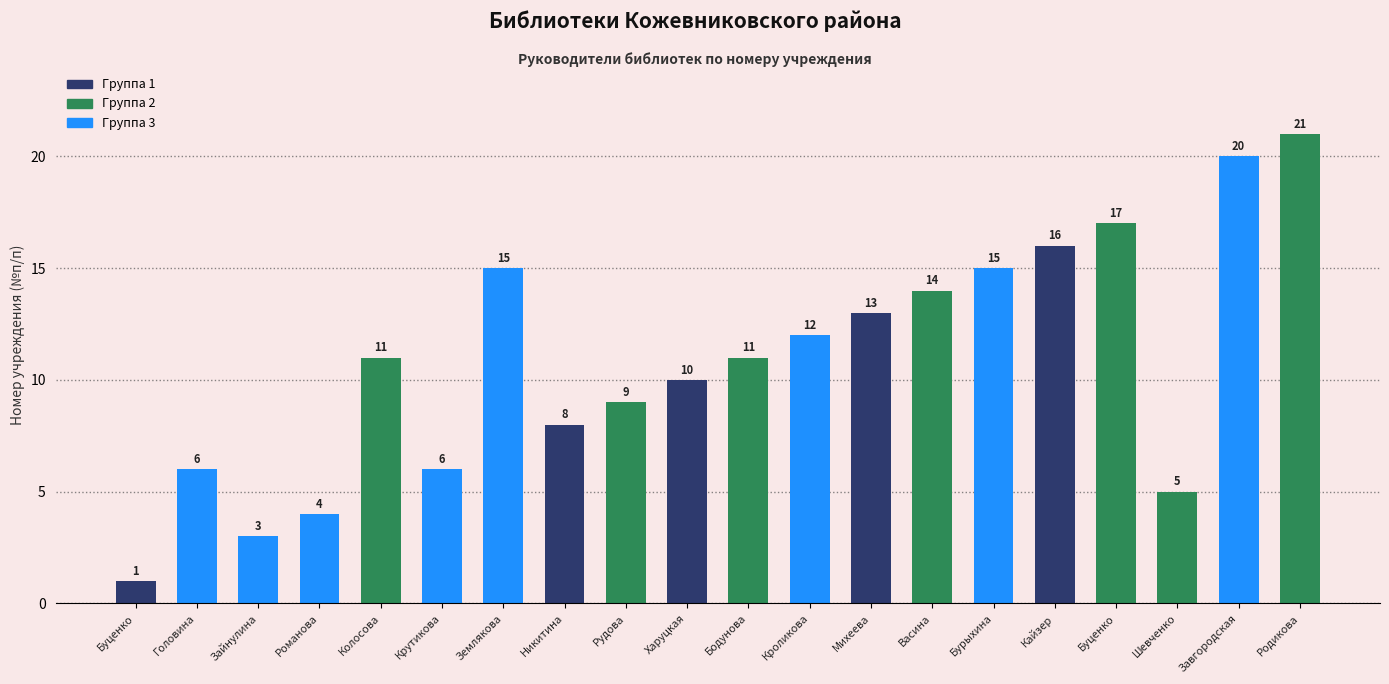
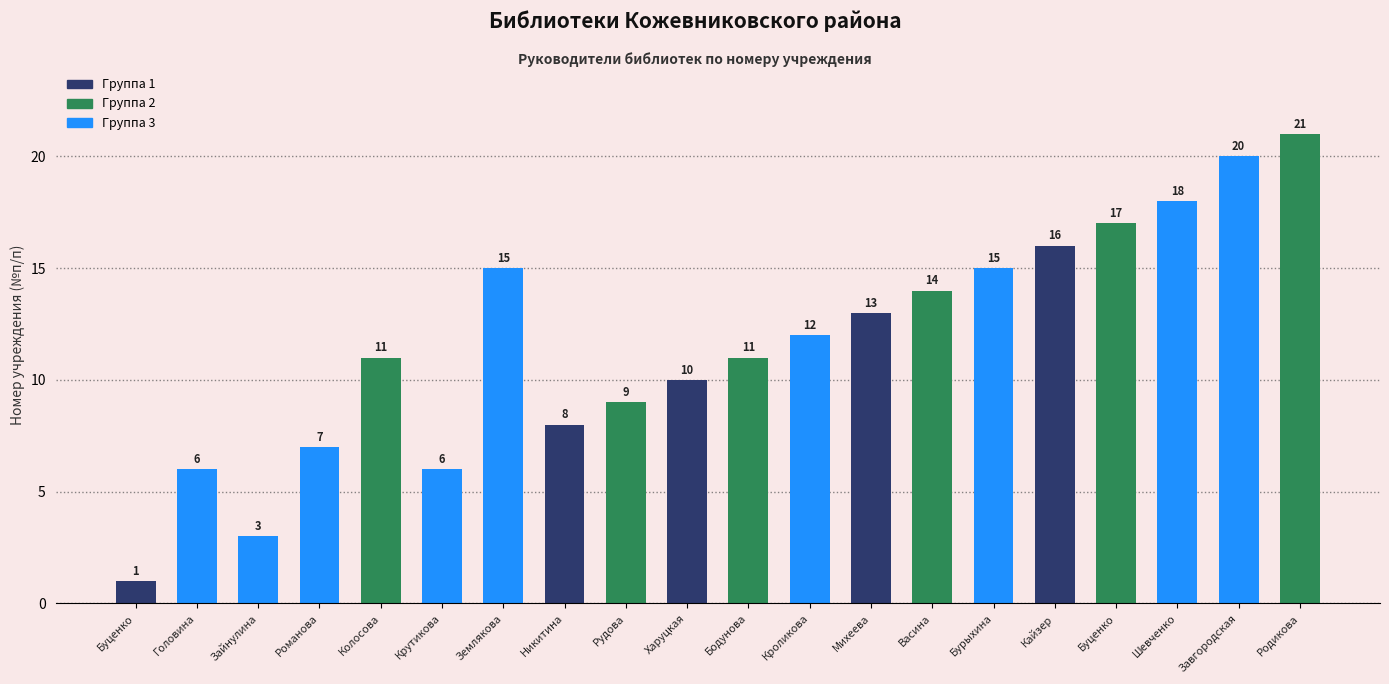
  {
    "Головина": 6,
    "Зайнулина": 3,
-   "Романова": 4,
+   "Романова": 7,
    "Колосова": 11,
    "Крутикова": 6,
    "Землякова": 15,
    "Никитина": 8,
    "Рудова": 9,
    "Харуцкая": 10,
    "Бодунова": 11,
    "Кроликова": 12,
    "Михеева": 13,
    "Васина": 14,
    "Бурыхина": 15,
    "Кайзер": 16,
-   "Шевченко": 5,
+   "Шевченко": 18,
    "Завгородская": 20,
    "Родикова": 21
  }
